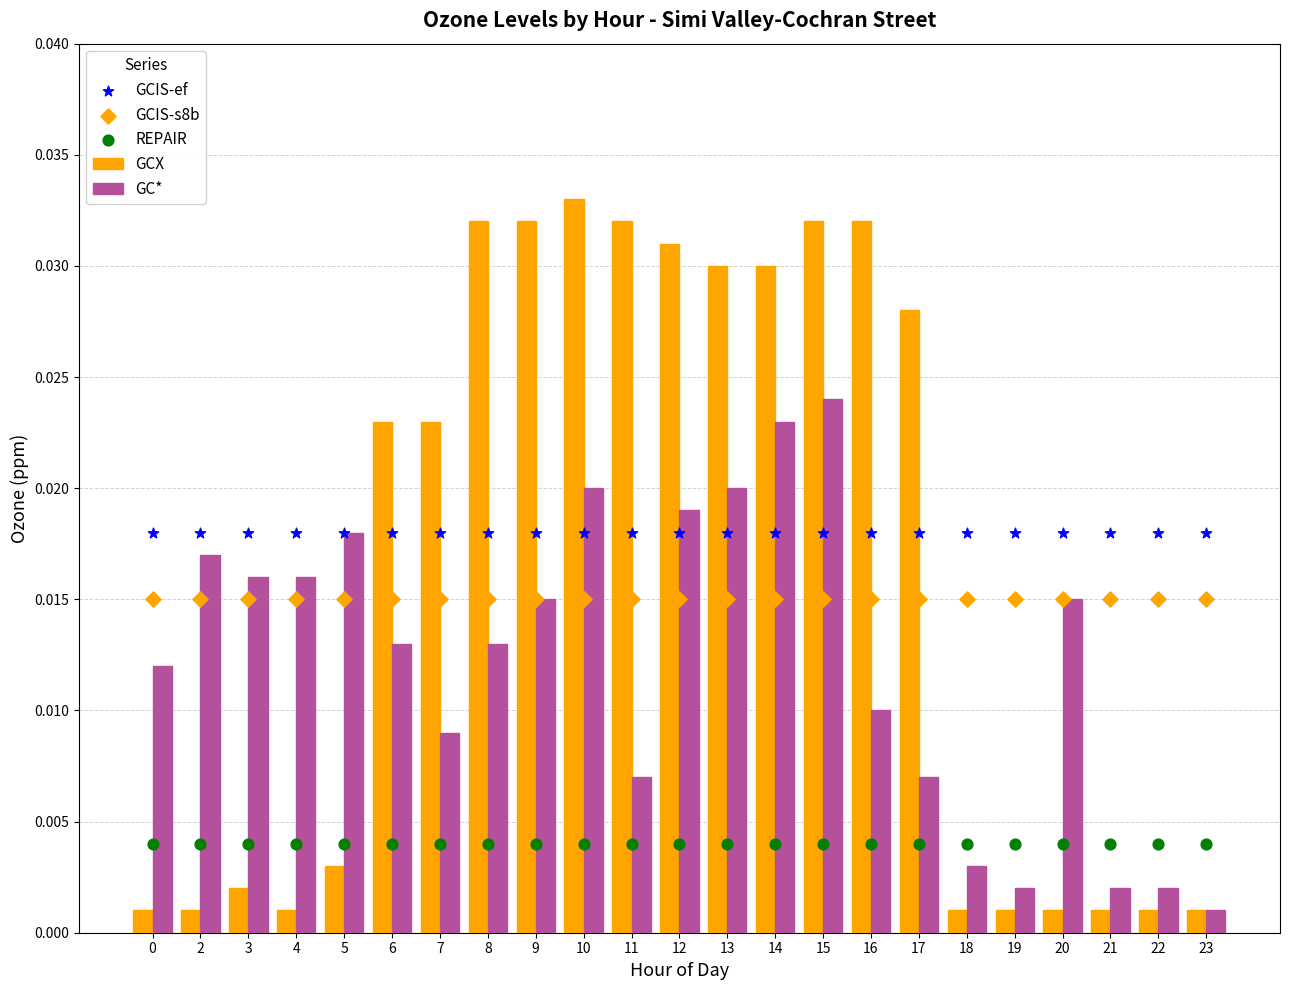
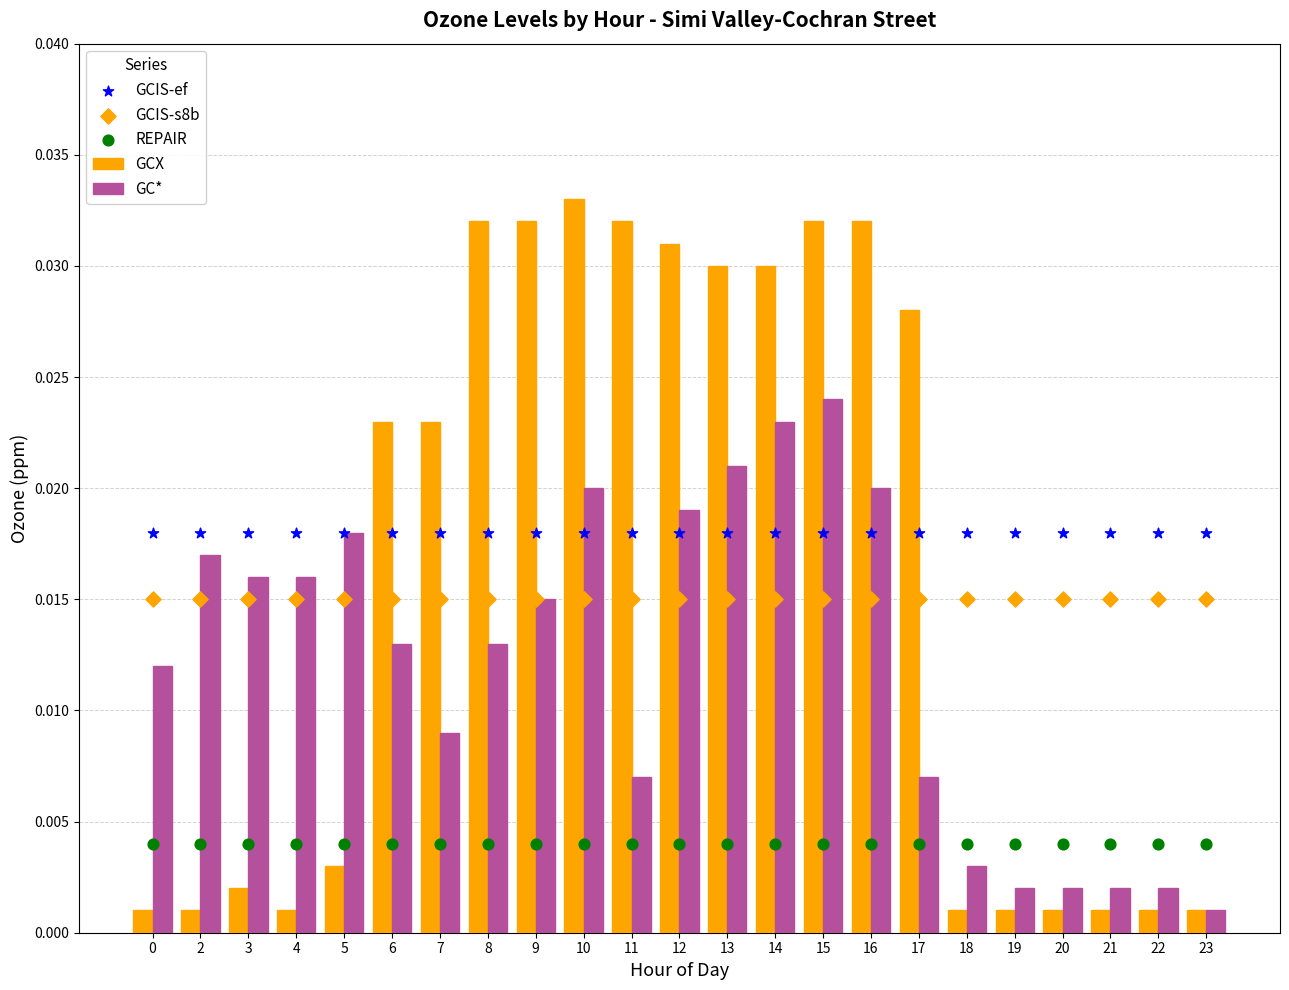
  {
    "GC*": {
      "0": 0.012,
      "2": 0.017,
      "3": 0.016,
      "4": 0.016,
      "5": 0.018,
      "6": 0.013,
      "7": 0.009,
      "8": 0.013,
      "9": 0.015,
      "10": 0.020,
      "11": 0.007,
      "12": 0.019,
-     "13": 0.020,
+     "13": 0.021,
      "14": 0.023,
      "15": 0.024,
-     "16": 0.01,
+     "16": 0.02,
      "17": 0.007,
      "18": 0.003,
      "19": 0.002,
-     "20": 0.015,
+     "20": 0.002,
      "21": 0.002,
      "22": 0.002,
      "23": 0.001
    }
  }
